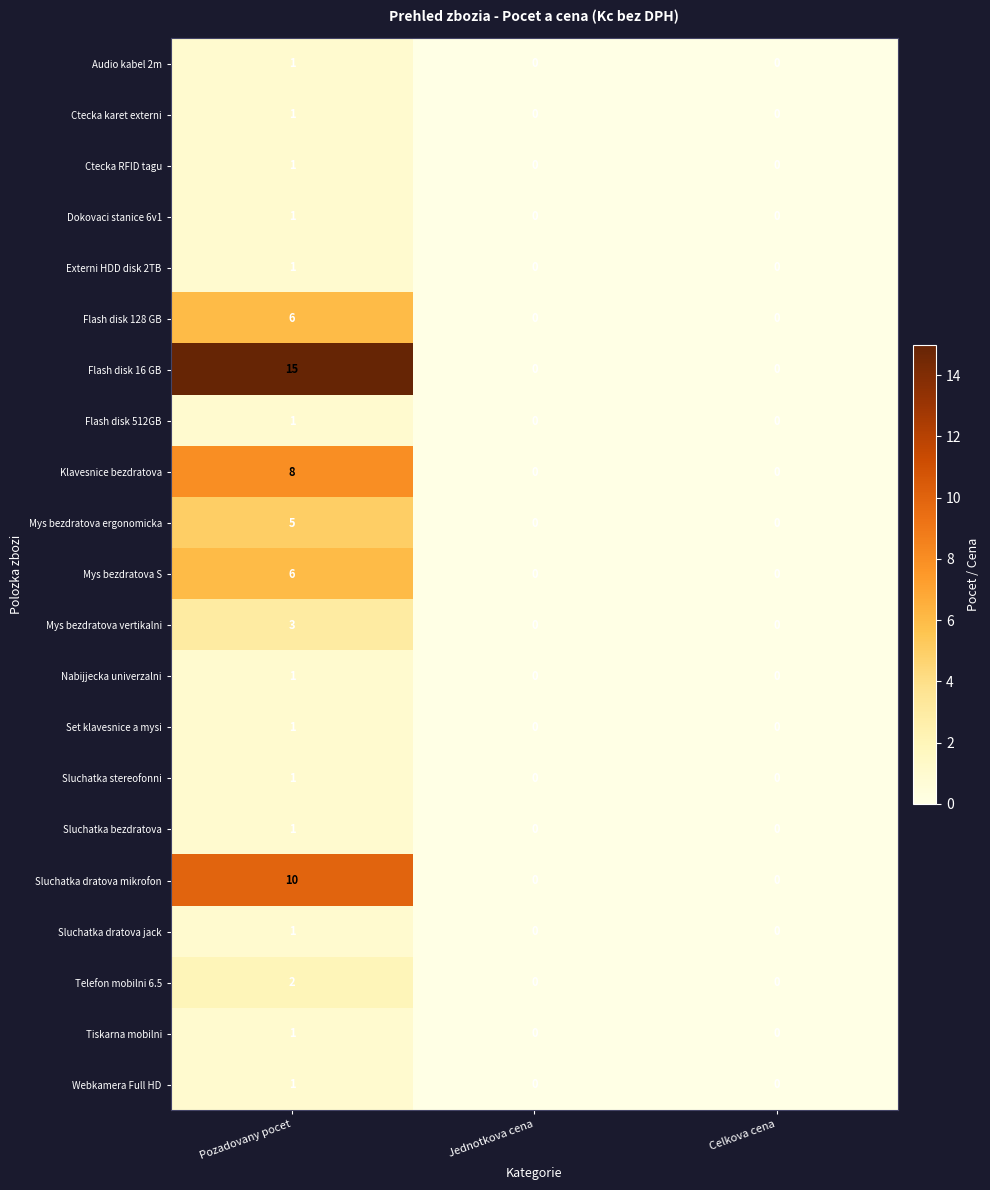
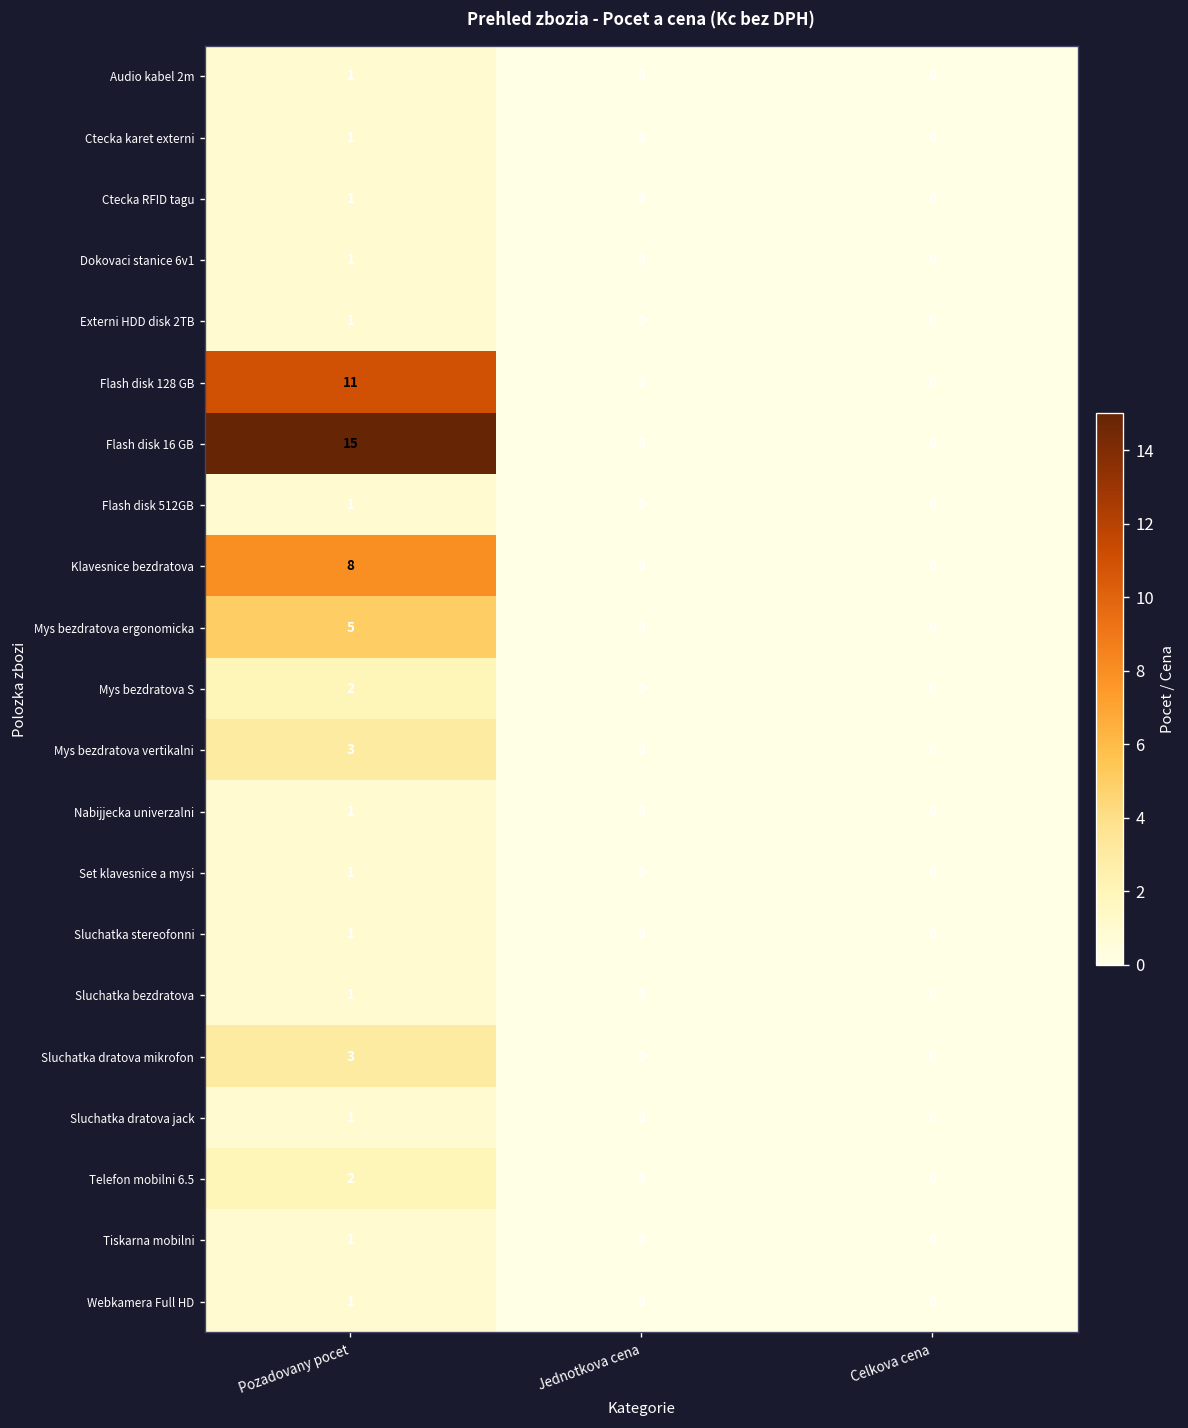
  {
    "Audio kabel 2m": {
      "Pozadovany pocet": 1
    },
    "Ctecka karet externi": {
      "Pozadovany pocet": 1
    },
    "Ctecka RFID tagu": {
      "Pozadovany pocet": 1
    },
    "Dokovaci stanice 6v1": {
      "Pozadovany pocet": 1
    },
    "Externi HDD disk 2TB": {
      "Pozadovany pocet": 1
    },
    "Flash disk 128 GB": {
-     "Pozadovany pocet": 6
+     "Pozadovany pocet": 11
    },
    "Flash disk 16 GB": {
      "Pozadovany pocet": 15
    },
    "Flash disk 512GB": {
      "Pozadovany pocet": 1
    },
    "Klavesnice bezdratova": {
      "Pozadovany pocet": 8
    },
    "Mys bezdratova ergonomicka": {
      "Pozadovany pocet": 5
    },
    "Mys bezdratova S": {
-     "Pozadovany pocet": 6
+     "Pozadovany pocet": 2
    },
    "Mys bezdratova vertikalni": {
      "Pozadovany pocet": 3
    },
    "Nabijjecka univerzalni": {
      "Pozadovany pocet": 1
    },
    "Set klavesnice a mysi": {
      "Pozadovany pocet": 1
    },
    "Sluchatka stereofonni": {
      "Pozadovany pocet": 1
    },
    "Sluchatka bezdratova": {
      "Pozadovany pocet": 1
    },
    "Sluchatka dratova mikrofon": {
-     "Pozadovany pocet": 10
+     "Pozadovany pocet": 3
    },
    "Sluchatka dratova jack": {
      "Pozadovany pocet": 1
    },
    "Telefon mobilni 6.5": {
      "Pozadovany pocet": 2
    },
    "Tiskarna mobilni": {
      "Pozadovany pocet": 1
    },
    "Webkamera Full HD": {
      "Pozadovany pocet": 1
    }
  }
